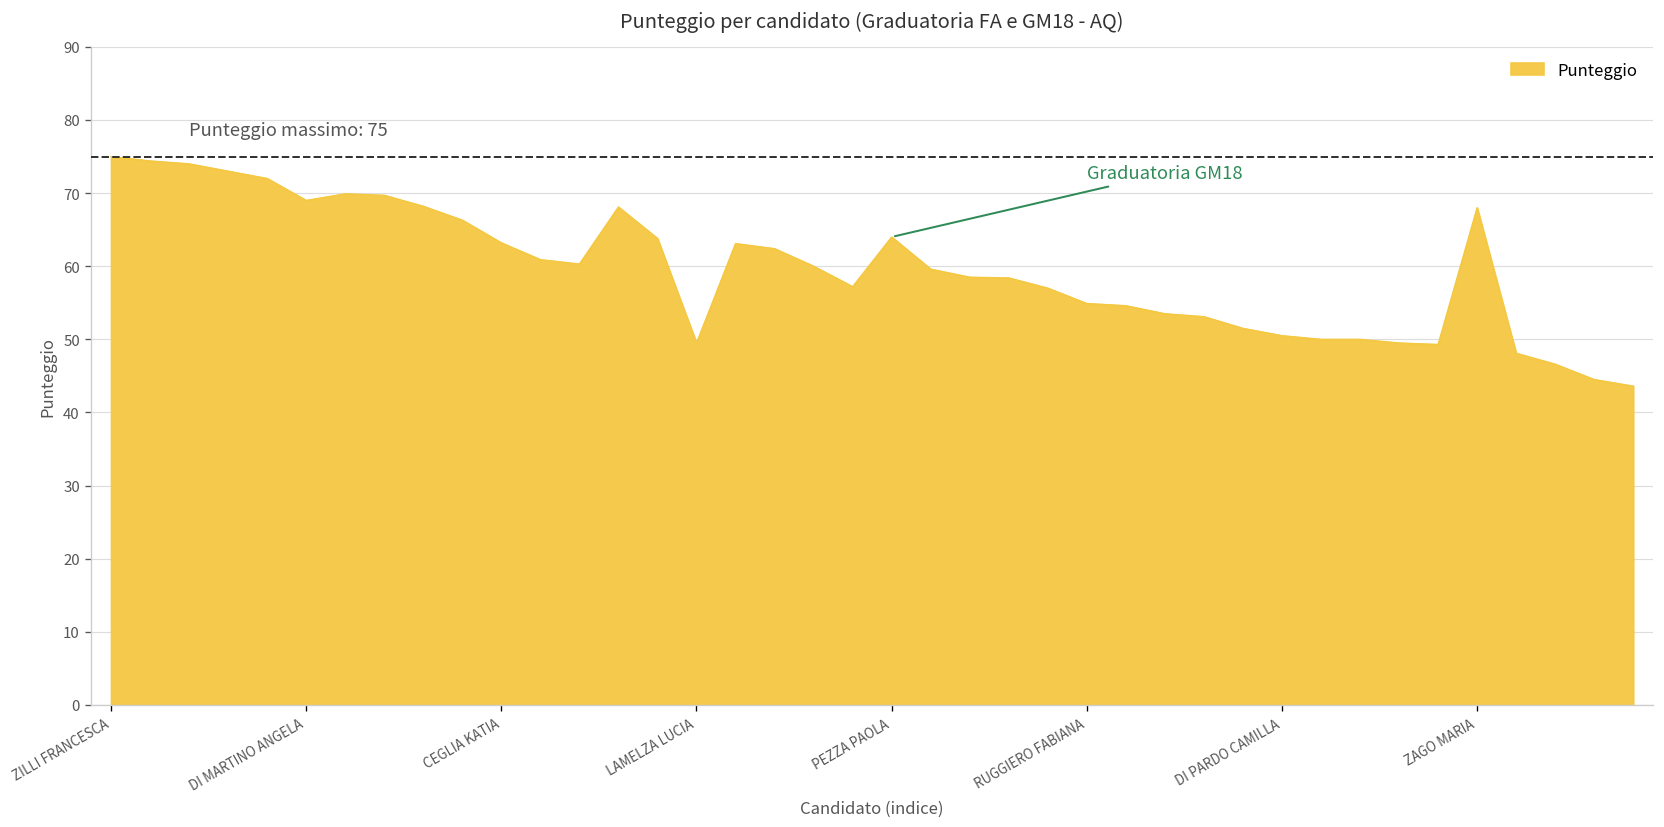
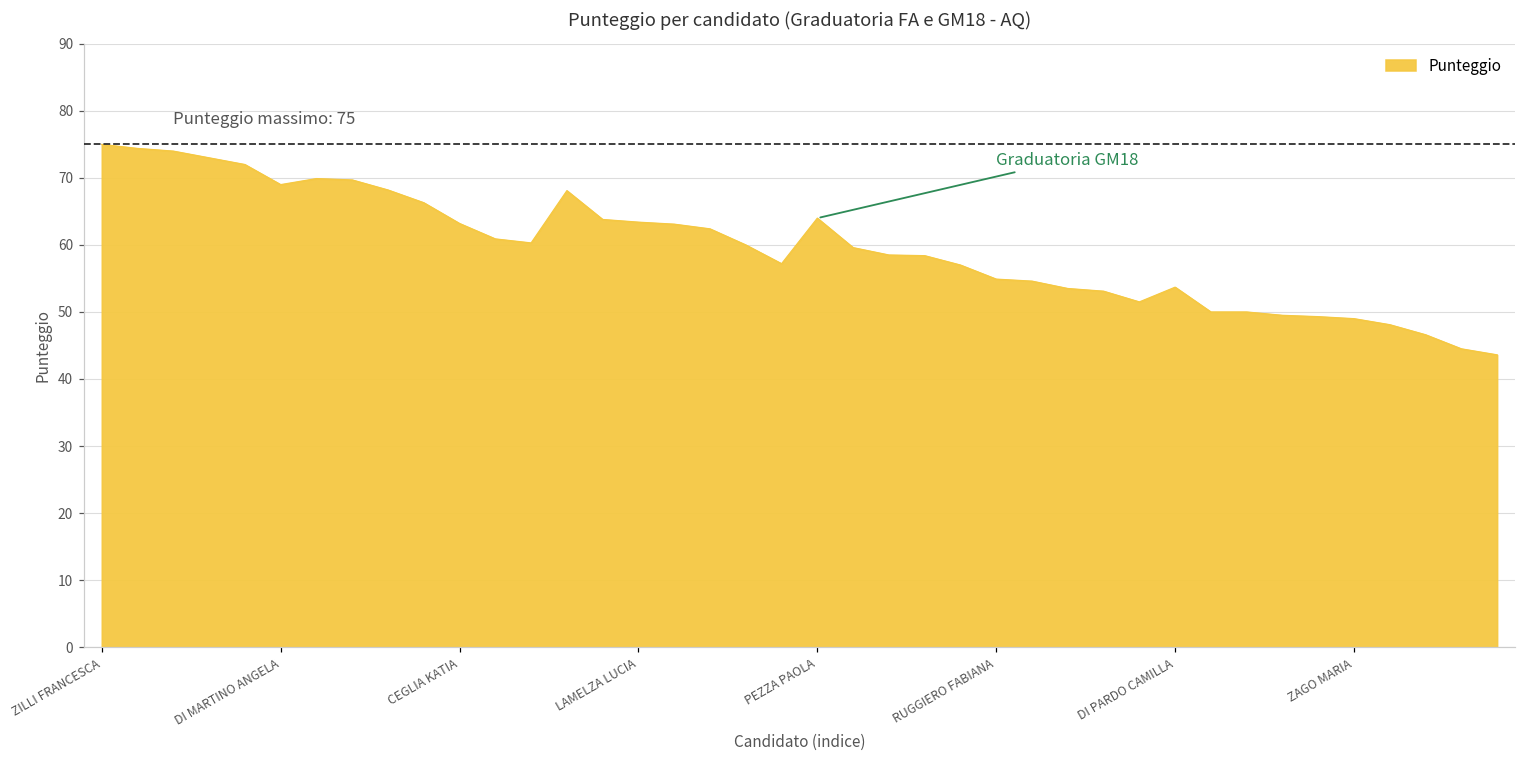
  {
    "ZILLI FRANCESCA": 75,
    "DI MARTINO ANGELA": 69,
    "CEGLIA KATIA": 63,
-   "LAMELZA LUCIA": 50,
+   "LAMELZA LUCIA": 63,
    "PEZZA PAOLA": 64,
    "RUGGIERO FABIANA": 55,
-   "DI PARDO CAMILLA": 51,
-   "ZAGO MARIA": 68
+   "DI PARDO CAMILLA": 54,
+   "ZAGO MARIA": 49
  }
